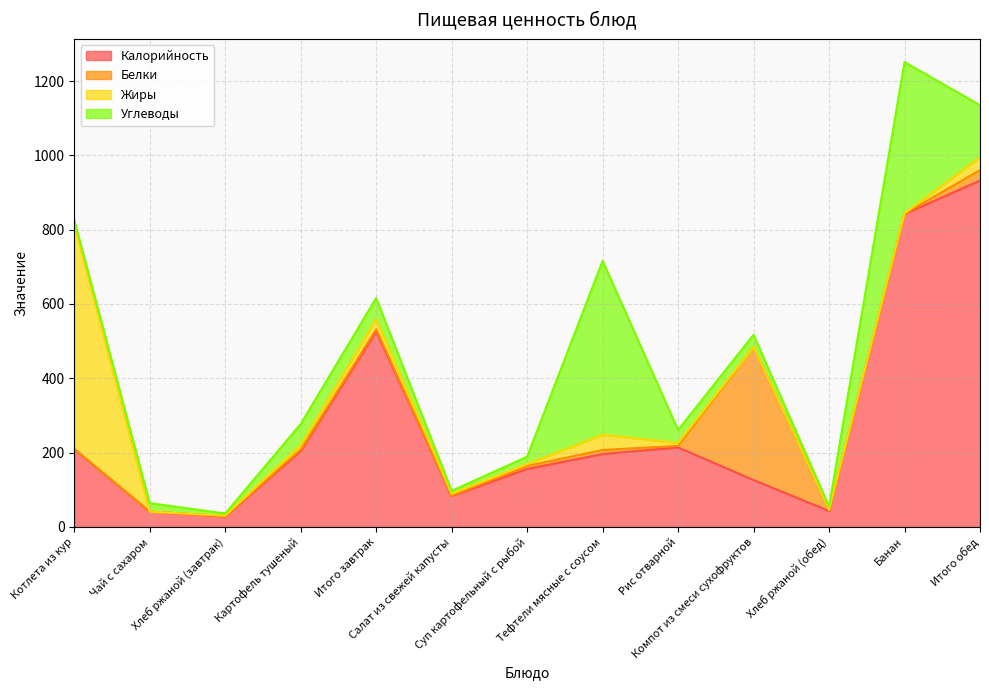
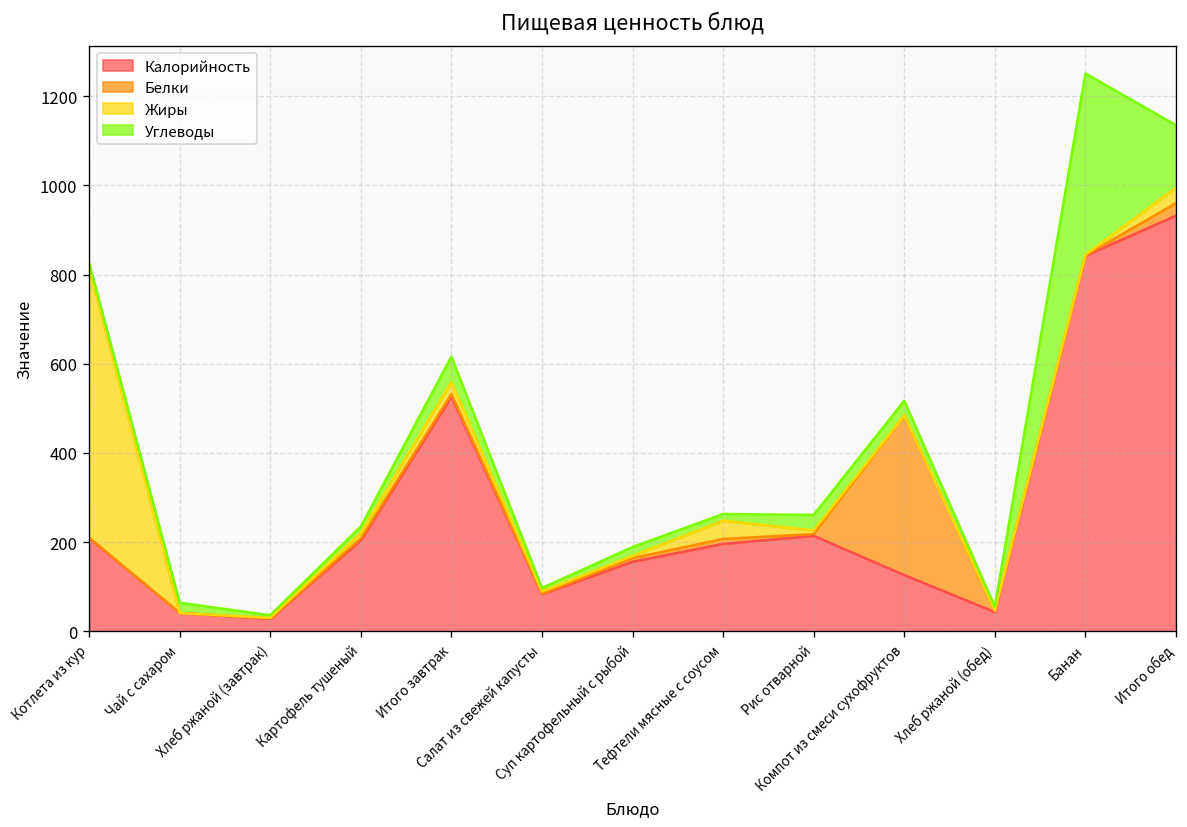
  {
    "Калорийность": {
      "Суп картофельный с рыбой": 160,
      "Тефтели мясные с соусом": 200,
      "Компот из смеси сухофруктов": 130,
      "Итого обед": 930
    },
    "Белки": {
      "Тефтели мясные с соусом": 10,
      "Итого обед": 30
    },
    "Жиры": {
      "Котлета из кур": 600,
      "Картофель тушеный": 10,
      "Итого завтрак": 30,
      "Тефтели мясные с соусом": 40,
      "Рис отварной": 10,
      "Итого обед": 40
    },
    "Углеводы": {
      "Котлета из кур": 10,
      "Чай с сахаром": 20,
-     "Картофель тушеный": 60,
+     "Картофель тушеный": 20,
      "Итого завтрак": 60,
      "Салат из свежей капусты": 10,
      "Суп картофельный с рыбой": 20,
-     "Тефтели мясные с соусом": 470,
+     "Тефтели мясные с соусом": 20,
      "Рис отварной": 40,
      "Компот из смеси сухофруктов": 30,
      "Хлеб ржаной (обед)": 10,
      "Банан": 410,
      "Итого обед": 140
    }
  }
